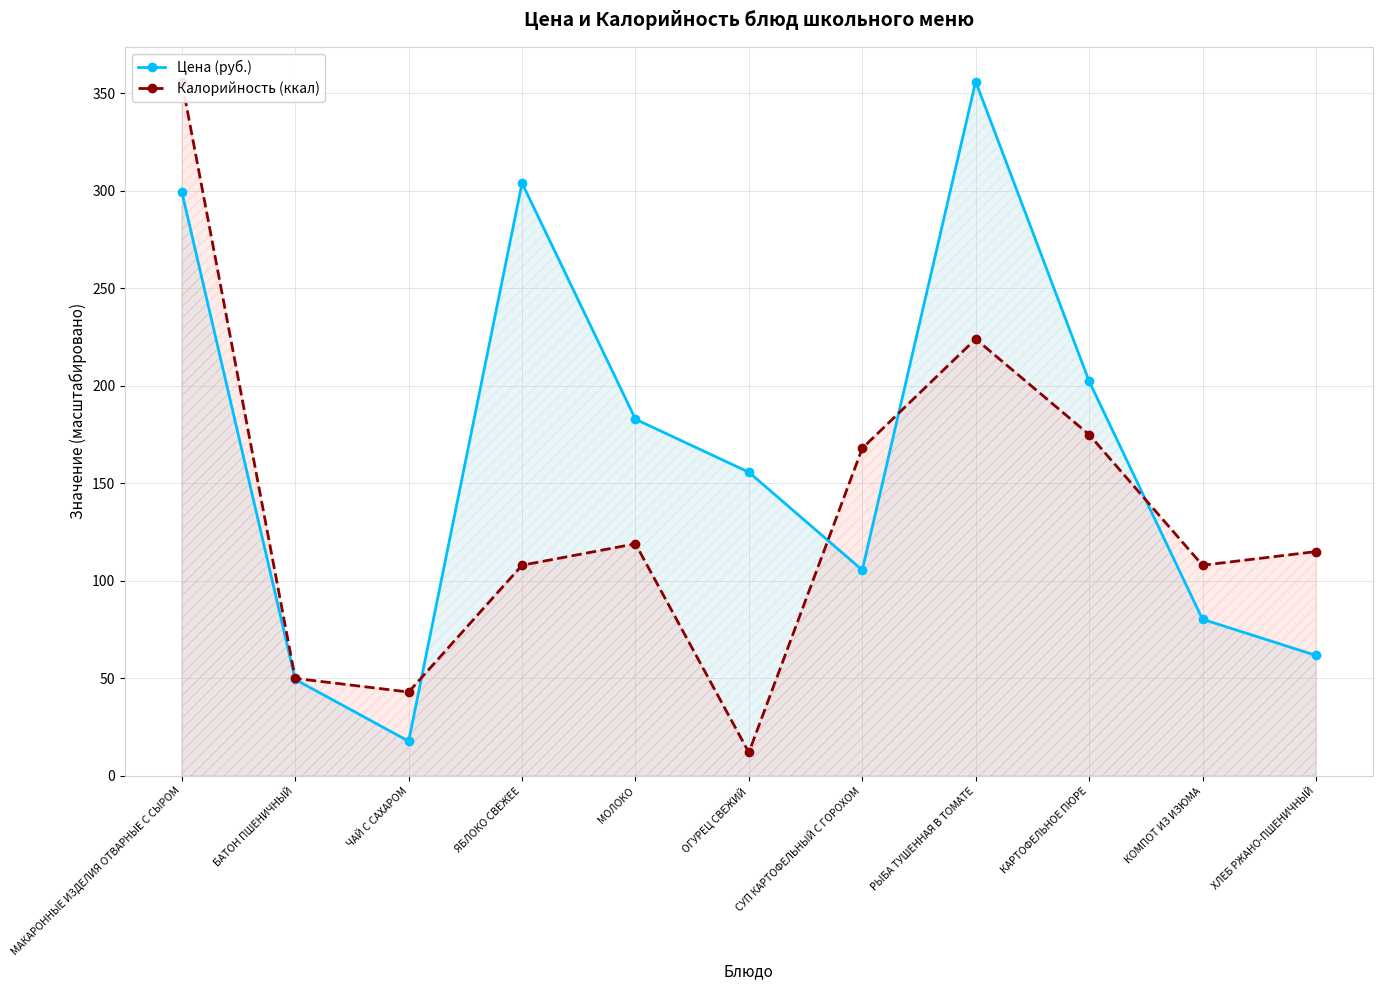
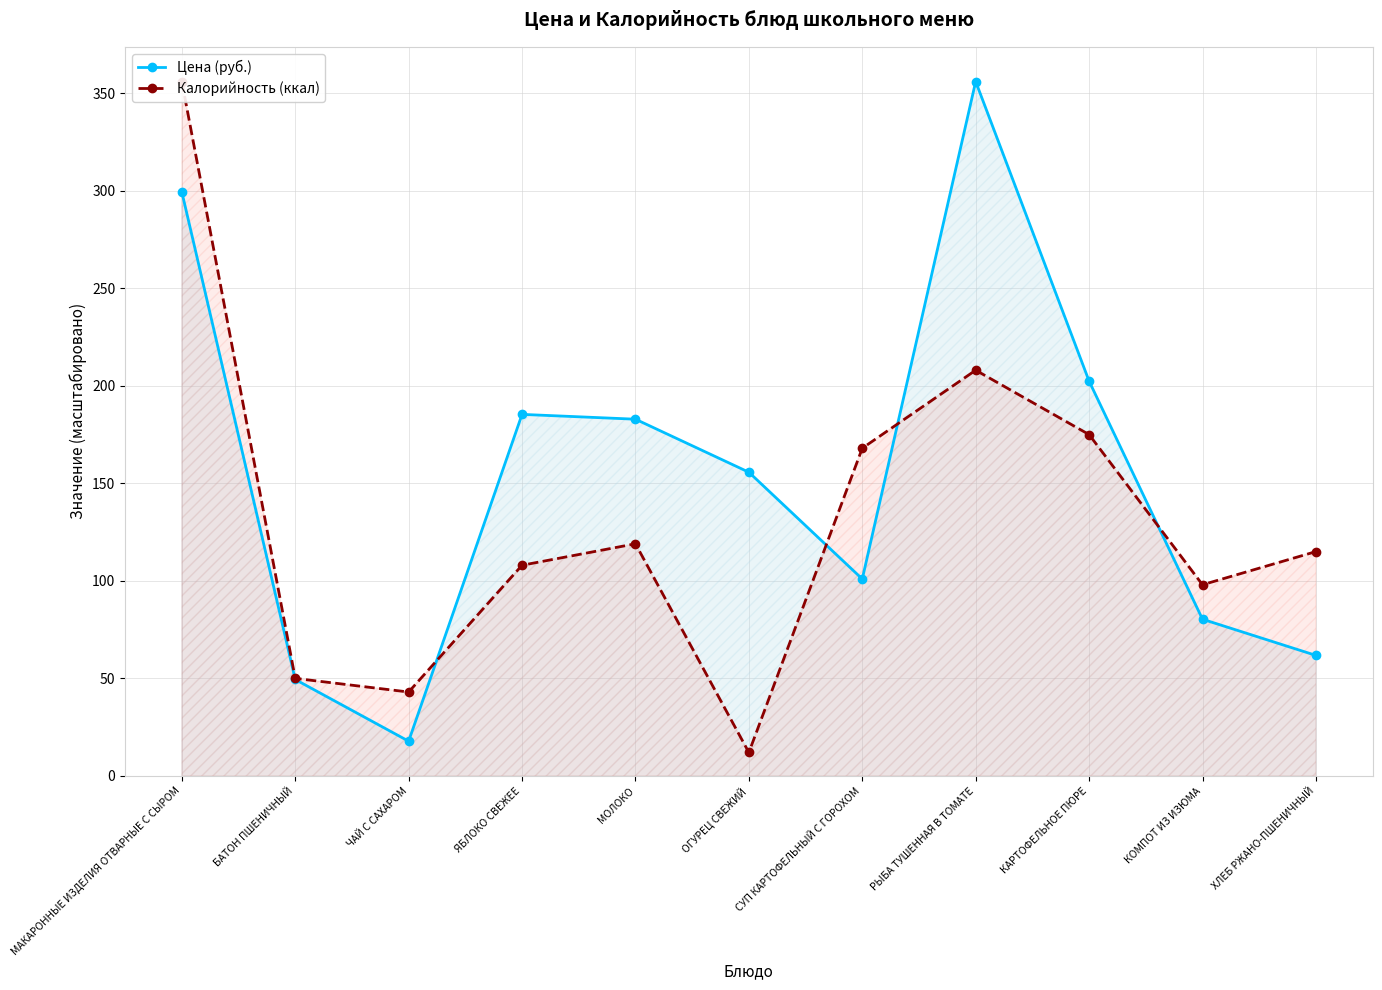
  {
    "Цена (руб.)": {
      "МАКАРОННЫЕ ИЗДЕЛИЯ ОТВАРНЫЕ С СЫРОМ": 299,
      "ЧАЙ С САХАРОМ": 18,
-     "ЯБЛОКО СВЕЖЕЕ": 304,
+     "ЯБЛОКО СВЕЖЕЕ": 185,
      "МОЛОКО": 183,
      "ОГУРЕЦ СВЕЖИЙ": 156,
-     "СУП КАРТОФЕЛЬНЫЙ С ГОРОХОМ": 106,
+     "СУП КАРТОФЕЛЬНЫЙ С ГОРОХОМ": 101,
      "РЫБА ТУШЕННАЯ В ТОМАТЕ": 356,
      "КАРТОФЕЛЬНОЕ ПЮРЕ": 202,
      "КОМПОТ ИЗ ИЗЮМА": 80,
      "ХЛЕБ РЖАНО-ПШЕНИЧНЫЙ": 62
    },
    "Калорийность (ккал)": {
      "ЧАЙ С САХАРОМ": 43,
      "ЯБЛОКО СВЕЖЕЕ": 108,
      "МОЛОКО": 119,
      "ОГУРЕЦ СВЕЖИЙ": 12,
      "СУП КАРТОФЕЛЬНЫЙ С ГОРОХОМ": 168,
-     "РЫБА ТУШЕННАЯ В ТОМАТЕ": 224,
+     "РЫБА ТУШЕННАЯ В ТОМАТЕ": 208,
      "КАРТОФЕЛЬНОЕ ПЮРЕ": 175,
-     "КОМПОТ ИЗ ИЗЮМА": 108,
+     "КОМПОТ ИЗ ИЗЮМА": 98,
      "ХЛЕБ РЖАНО-ПШЕНИЧНЫЙ": 115
    }
  }
